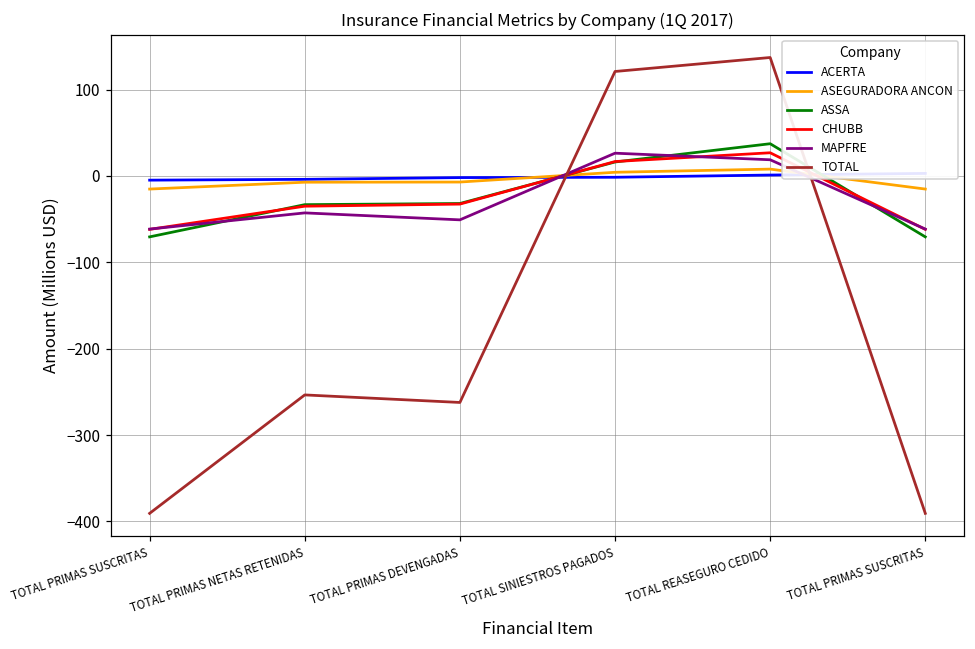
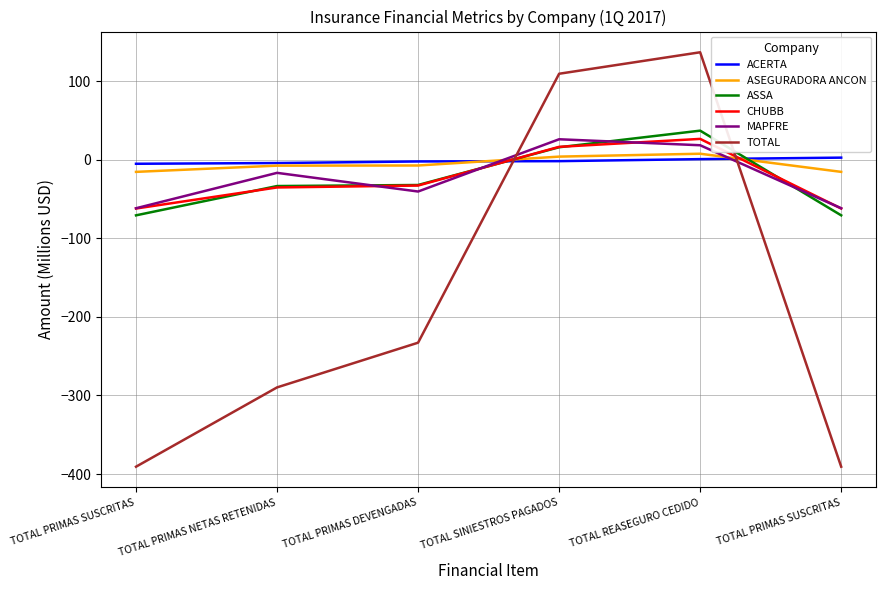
  {
    "ACERTA": {
      "TOTAL PRIMAS NETAS RETENIDAS": 0,
      "TOTAL PRIMAS DEVENGADAS": 0,
      "TOTAL SINIESTROS PAGADOS": 0,
      "TOTAL REASEGURO CEDIDO": 0
    },
    "ASEGURADORA ANCON": {
      "TOTAL PRIMAS NETAS RETENIDAS": -10,
      "TOTAL PRIMAS DEVENGADAS": -10,
      "TOTAL SINIESTROS PAGADOS": 0,
      "TOTAL REASEGURO CEDIDO": 10
    },
    "ASSA": {
      "TOTAL REASEGURO CEDIDO": 40
    },
    "CHUBB": {
      "TOTAL REASEGURO CEDIDO": 30
    },
    "MAPFRE": {
-     "TOTAL PRIMAS NETAS RETENIDAS": -40,
-     "TOTAL PRIMAS DEVENGADAS": -50,
+     "TOTAL PRIMAS NETAS RETENIDAS": -20,
+     "TOTAL PRIMAS DEVENGADAS": -40,
      "TOTAL SINIESTROS PAGADOS": 30,
      "TOTAL REASEGURO CEDIDO": 20
    },
    "TOTAL": {
-     "TOTAL PRIMAS NETAS RETENIDAS": -250,
-     "TOTAL PRIMAS DEVENGADAS": -260,
-     "TOTAL SINIESTROS PAGADOS": 120,
+     "TOTAL PRIMAS NETAS RETENIDAS": -290,
+     "TOTAL PRIMAS DEVENGADAS": -230,
+     "TOTAL SINIESTROS PAGADOS": 110,
      "TOTAL REASEGURO CEDIDO": 140
    }
  }
